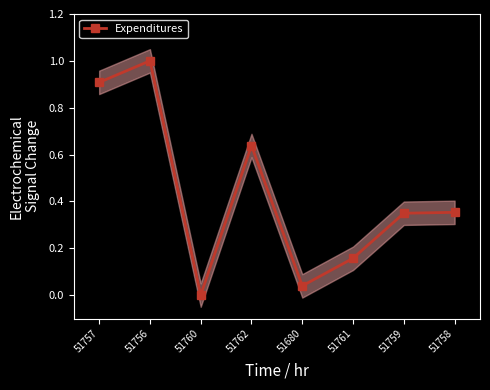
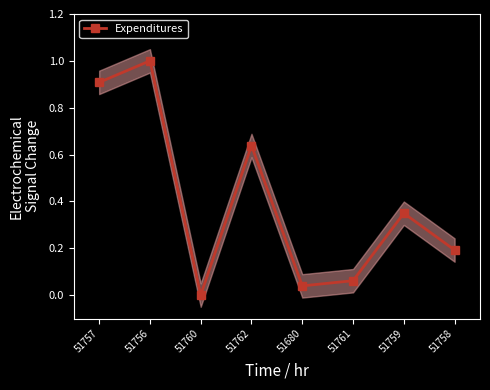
  {
    "Expenditures": {
      "51757": 0.91,
      "51756": 1.00,
      "51760": 0.00,
      "51762": 0.64,
      "51680": 0.04,
-     "51761": 0.16,
+     "51761": 0.06,
      "51759": 0.35,
-     "51758": 0.35
+     "51758": 0.19
    }
  }
